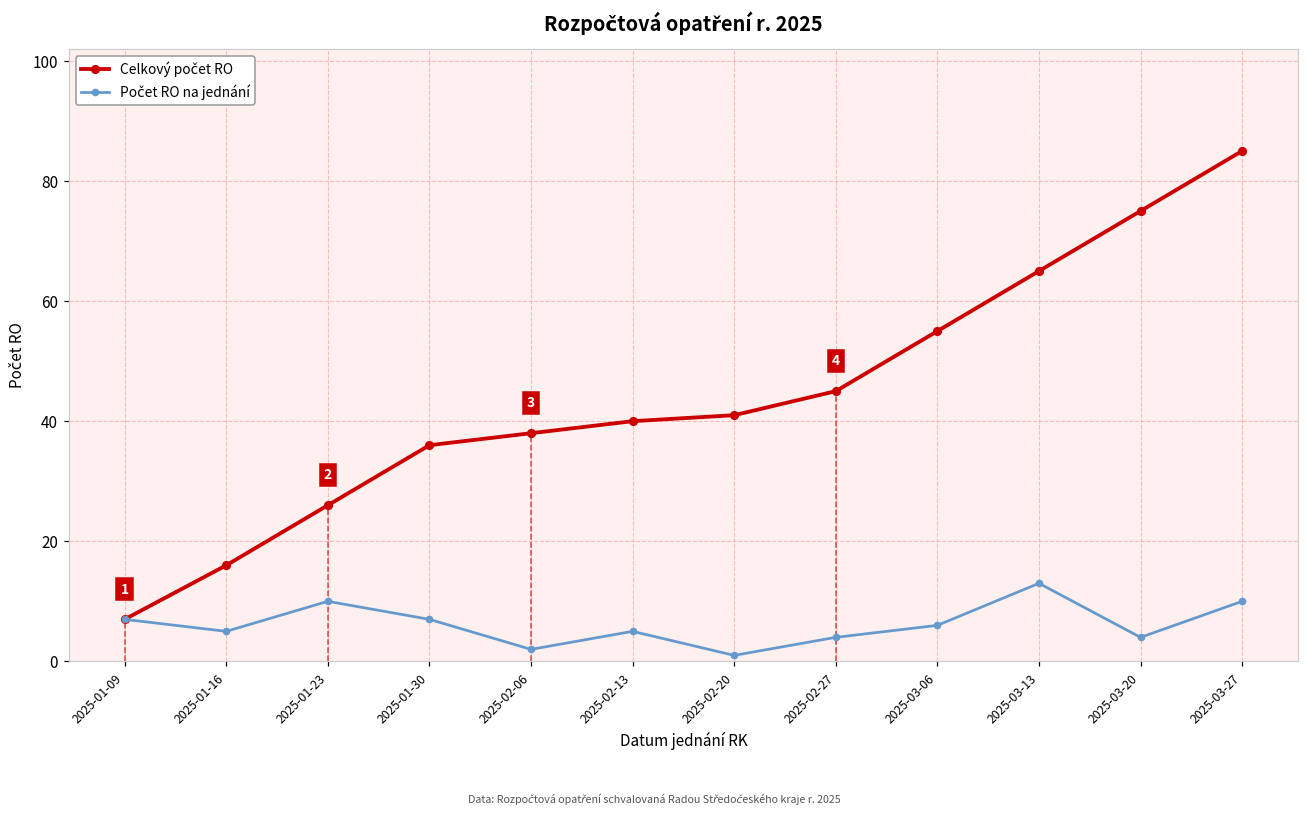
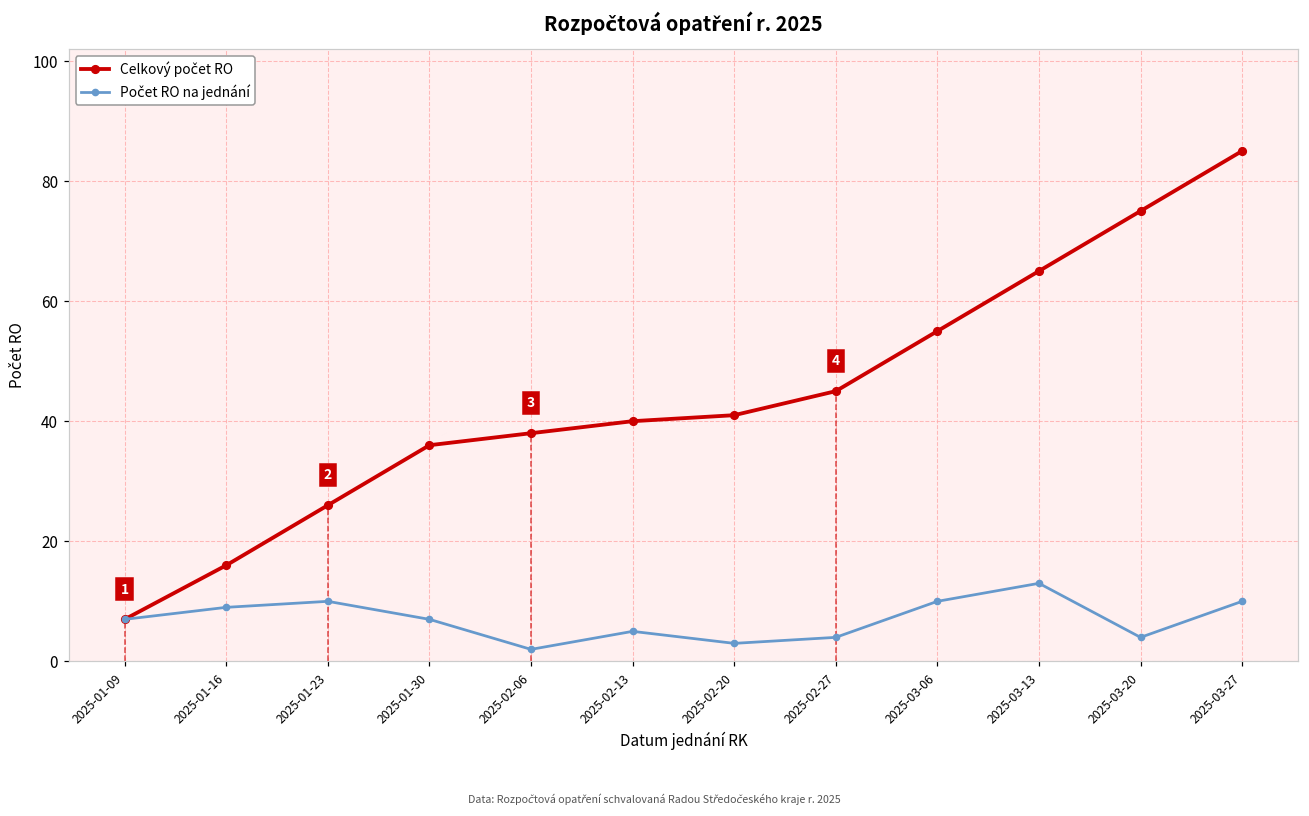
  {
    "Počet RO na jednání": {
-     "2025-01-16": 5,
+     "2025-01-16": 9,
      "2025-01-23": 10,
      "2025-01-30": 7,
      "2025-02-06": 2,
      "2025-02-13": 5,
-     "2025-02-20": 1,
+     "2025-02-20": 3,
      "2025-02-27": 4,
-     "2025-03-06": 6,
+     "2025-03-06": 10,
      "2025-03-13": 13,
      "2025-03-20": 4,
      "2025-03-27": 10
    }
  }
